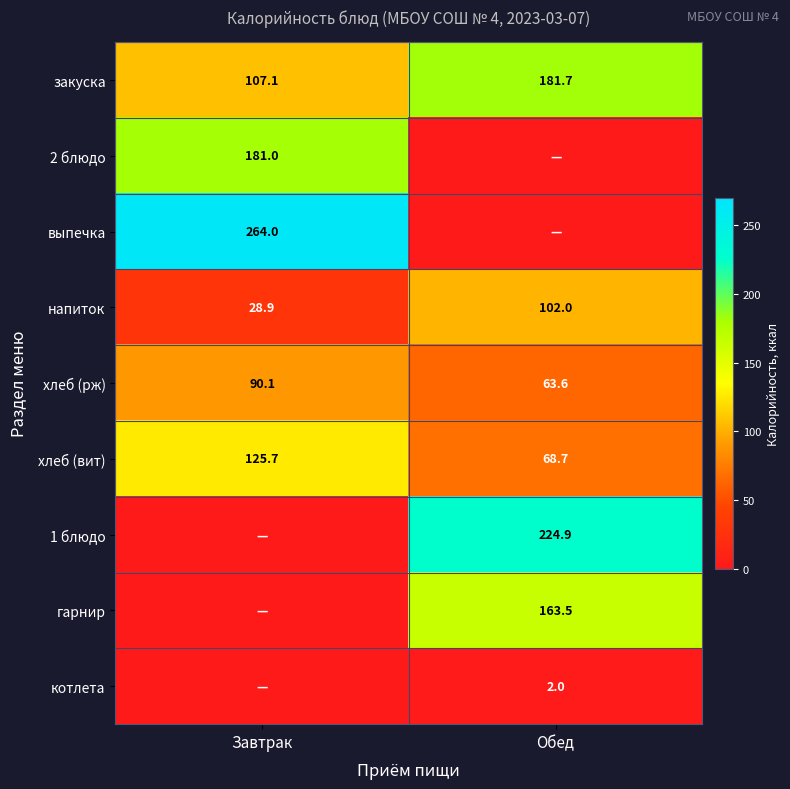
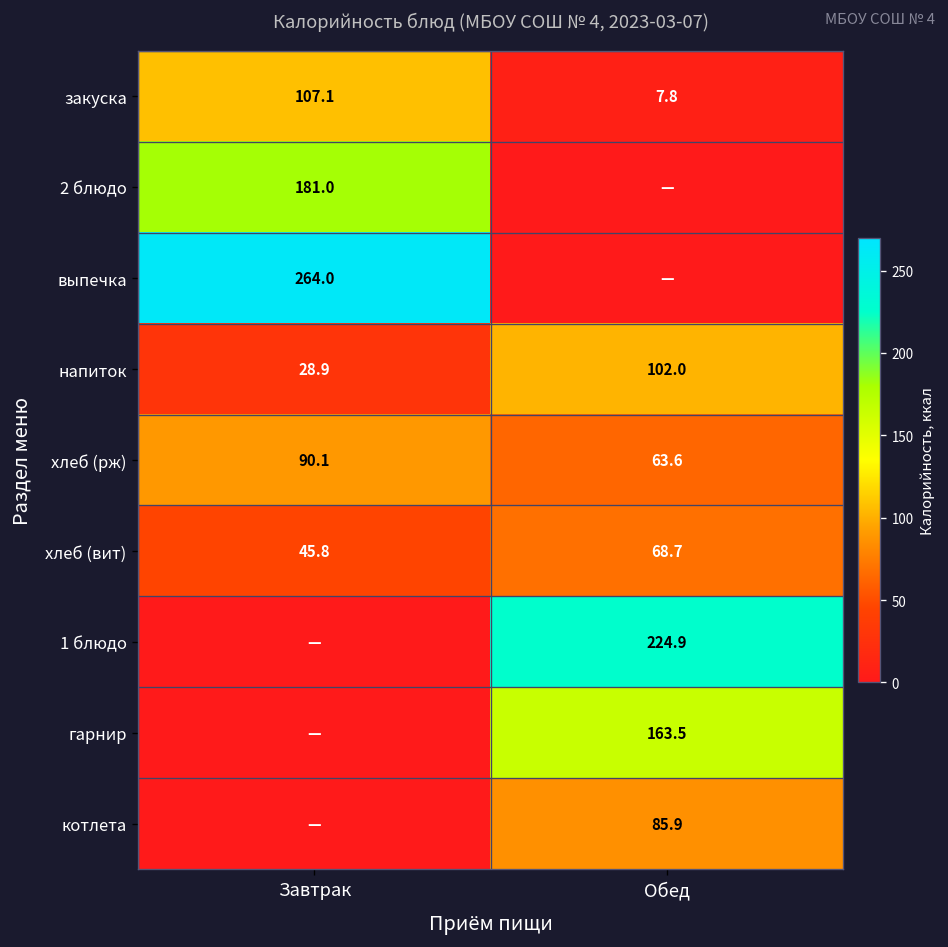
  {
    "закуска": {
      "Завтрак": 107.1,
-     "Обед": 181.7
+     "Обед": 7.8
    },
    "2 блюдо": {
      "Завтрак": 181.0
    },
    "выпечка": {
      "Завтрак": 264.0
    },
    "напиток": {
      "Завтрак": 28.9,
      "Обед": 102.0
    },
    "хлеб (рж)": {
      "Завтрак": 90.1,
      "Обед": 63.6
    },
    "хлеб (вит)": {
-     "Завтрак": 125.7,
+     "Завтрак": 45.8,
      "Обед": 68.7
    },
    "1 блюдо": {
      "Обед": 224.9
    },
    "гарнир": {
      "Обед": 163.5
    },
    "котлета": {
-     "Обед": 2.0
+     "Обед": 85.9
    }
  }
